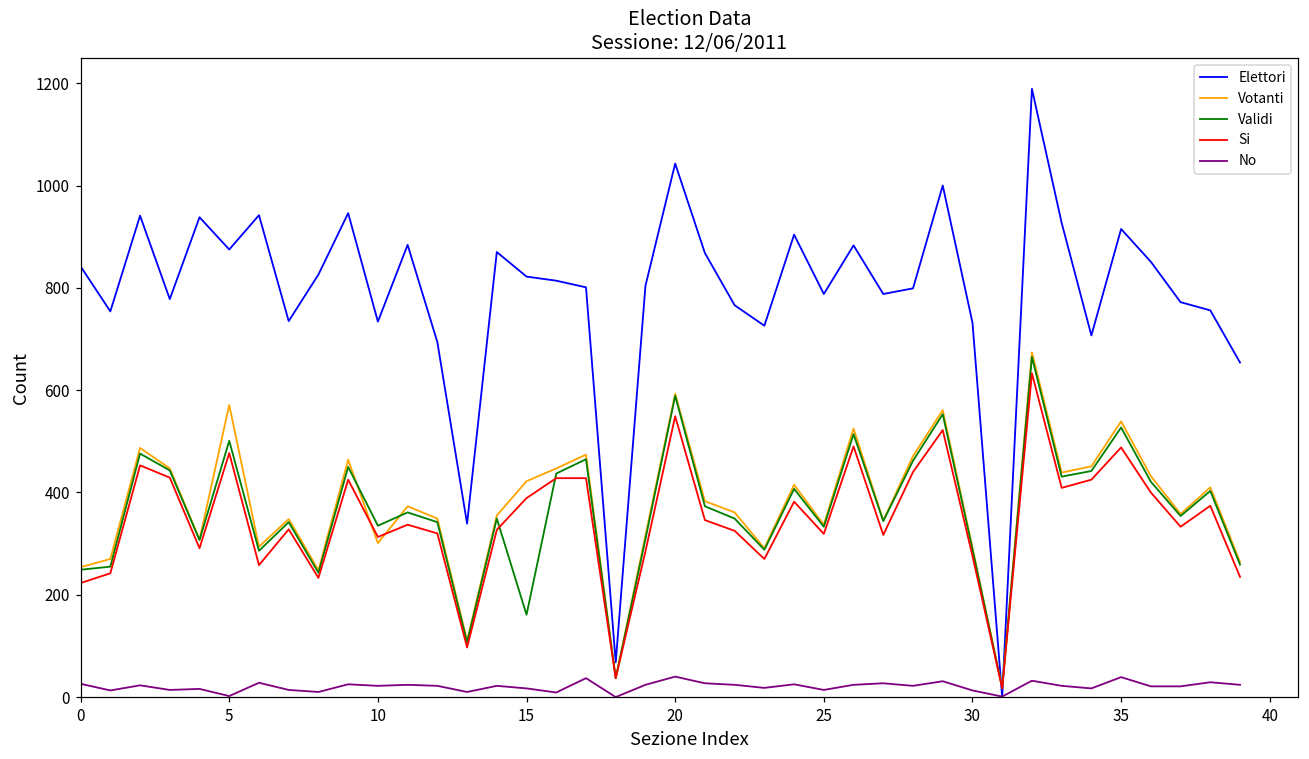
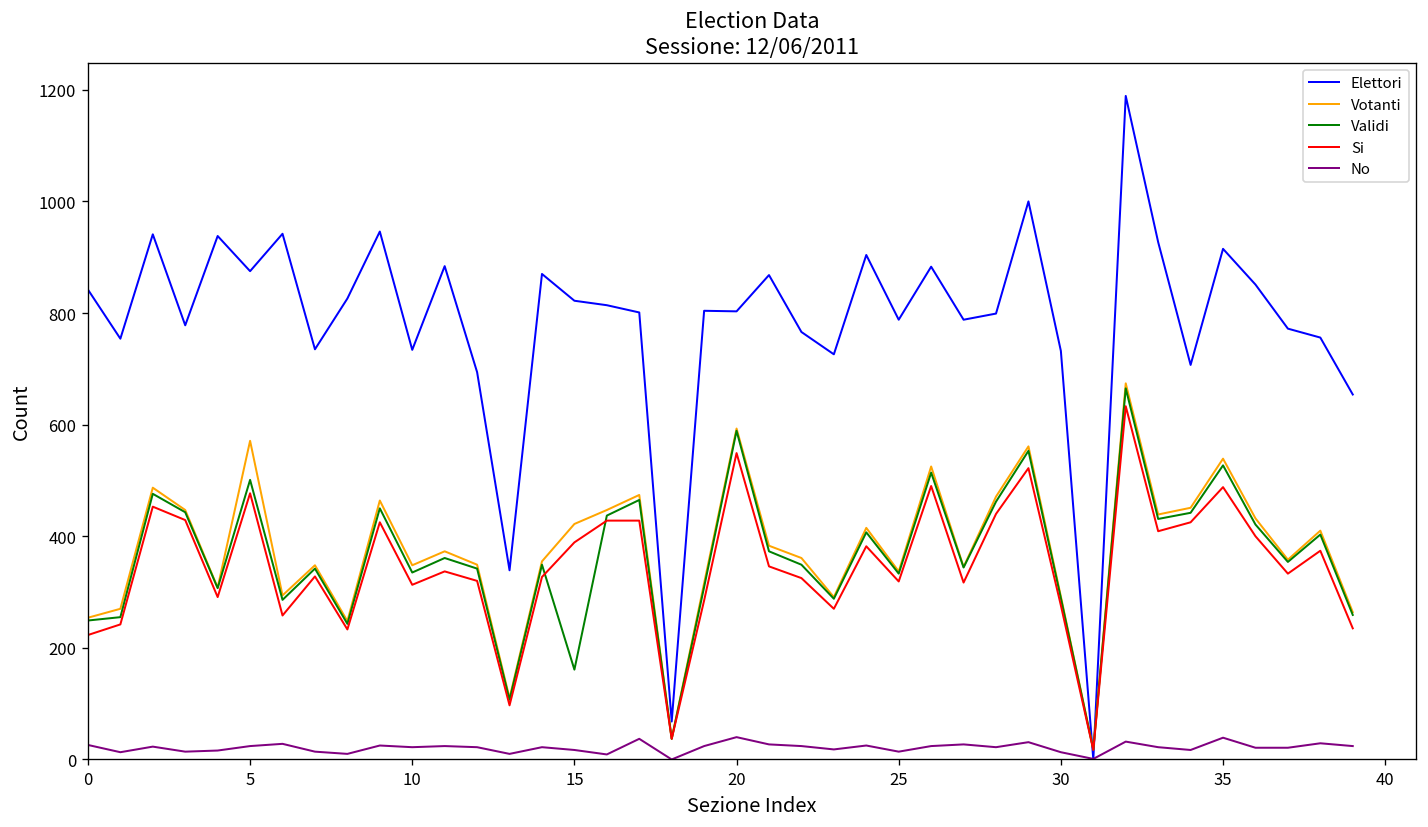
  {
    "Elettori": {
      "0": 840,
      "5": 880,
      "10": 730,
      "15": 820,
-     "20": 1040,
+     "20": 800,
      "25": 790,
      "30": 730,
      "35": 920
    },
    "Votanti": {
      "5": 570,
-     "10": 300,
+     "10": 350,
      "15": 420,
      "35": 540
    },
    "Validi": {
      "5": 500,
      "10": 340,
      "15": 160,
      "35": 530
    },
    "Si": {
      "0": 220,
      "5": 480,
      "10": 310,
      "15": 390,
      "20": 550,
      "25": 320,
      "30": 280,
      "35": 490
    },
    "No": {
      "0": 30,
-     "5": 0,
+     "5": 20,
      "10": 20,
      "15": 20,
      "20": 40,
      "25": 10,
      "30": 10,
      "35": 40
    }
  }
